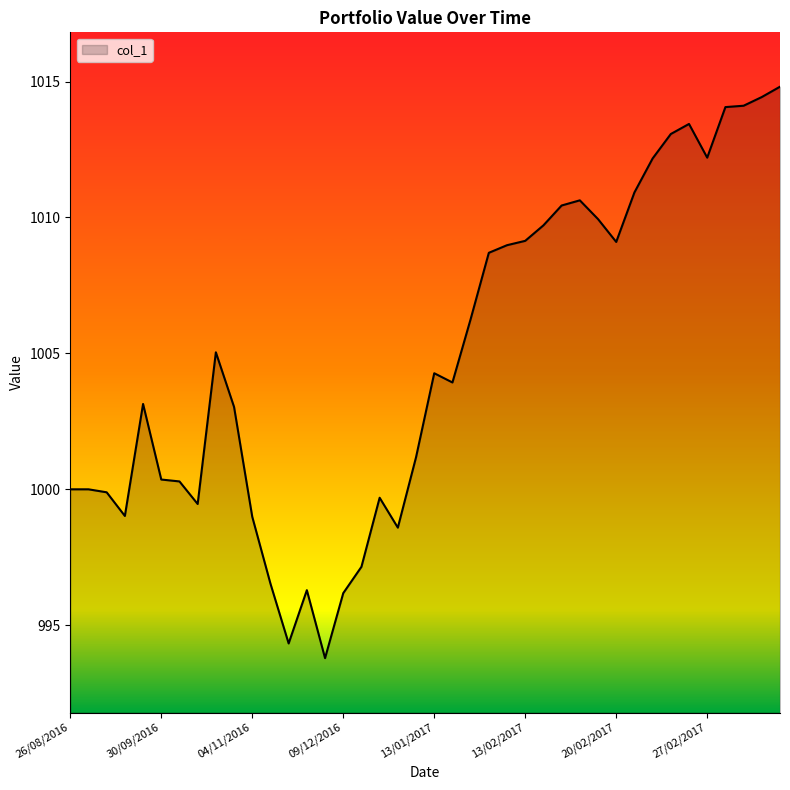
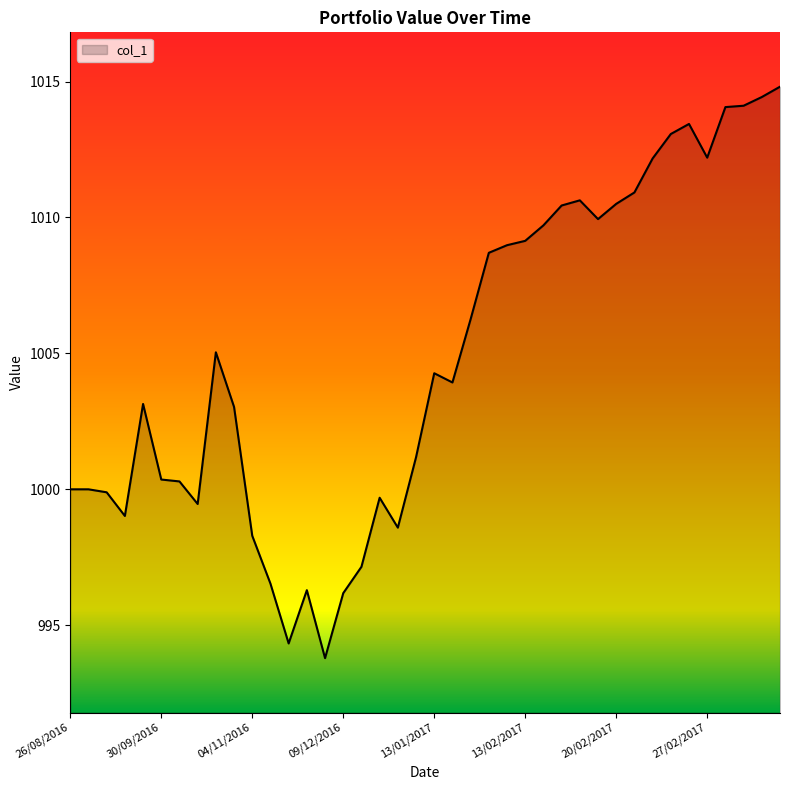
  {
    "26/08/2016": 1000.0,
    "30/09/2016": 1000.4,
-   "04/11/2016": 999.0,
+   "04/11/2016": 998.3,
    "09/12/2016": 996.2,
    "13/01/2017": 1004.3,
    "13/02/2017": 1009.1,
-   "20/02/2017": 1009.1,
+   "20/02/2017": 1010.5,
    "27/02/2017": 1012.2
  }
